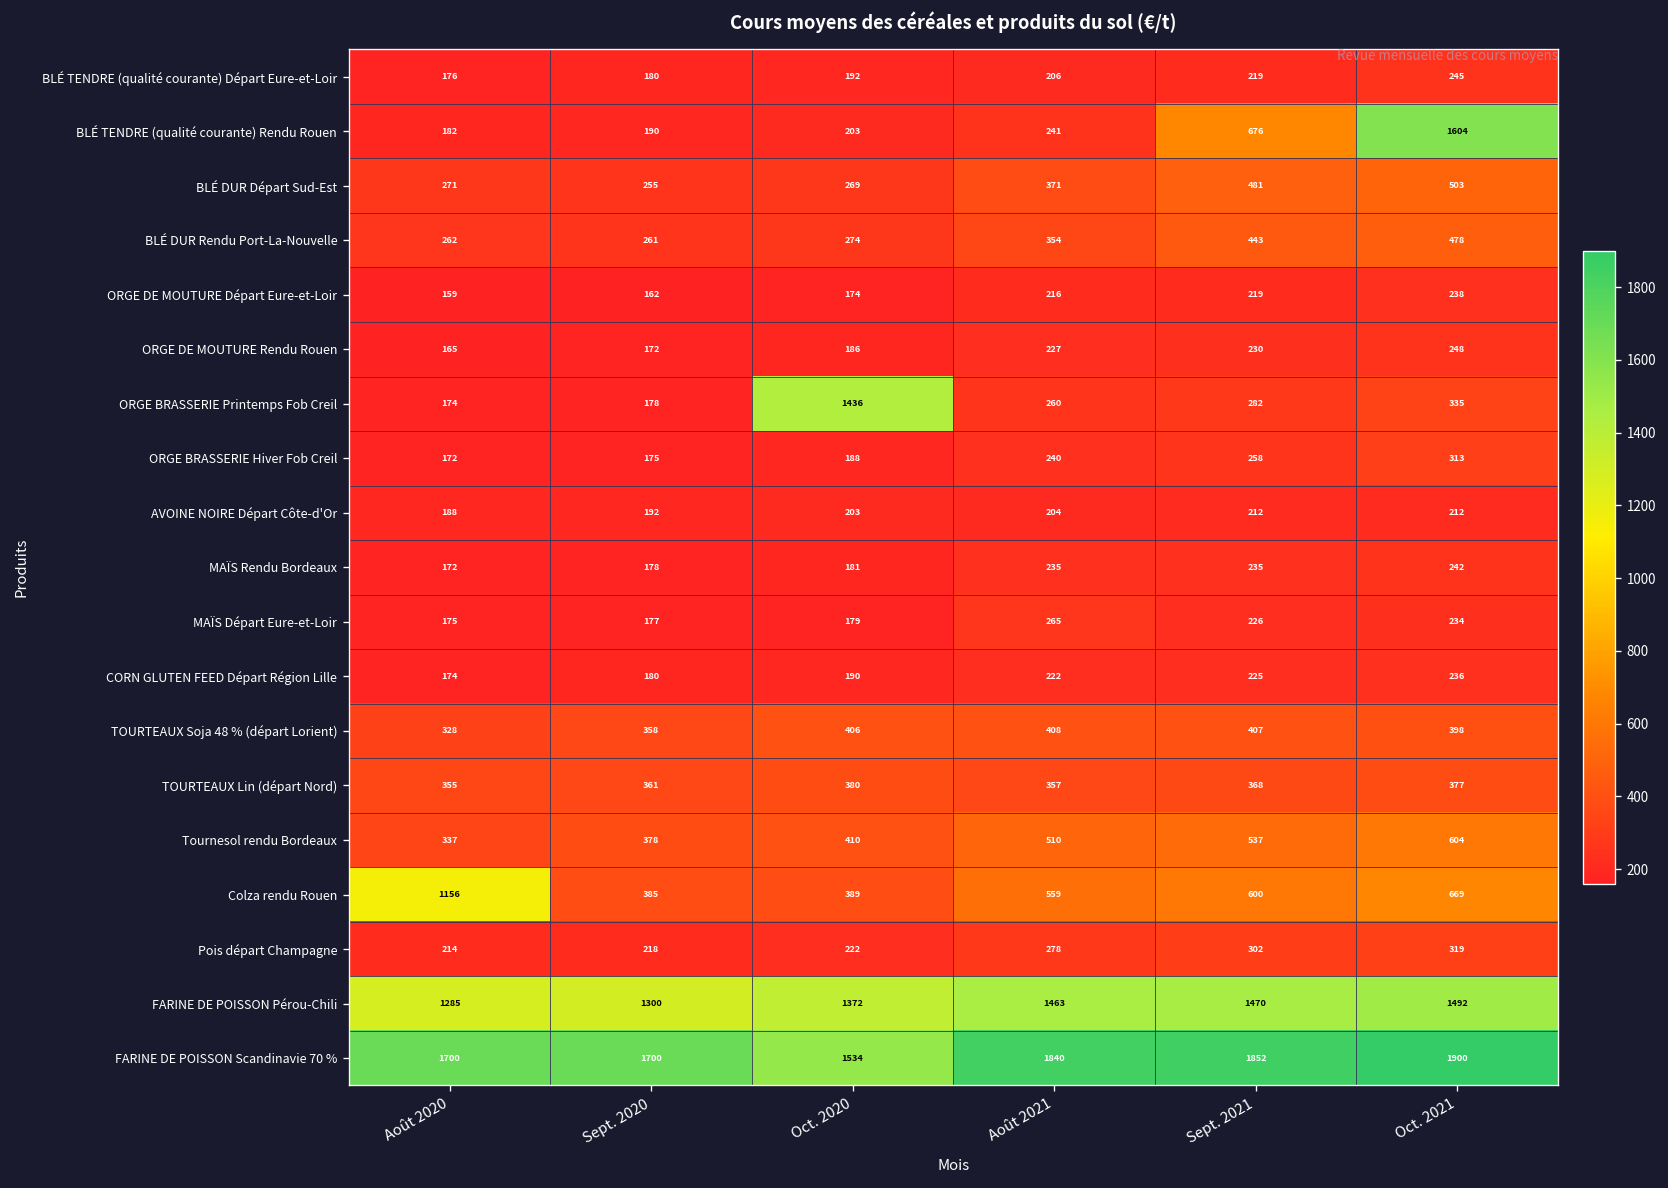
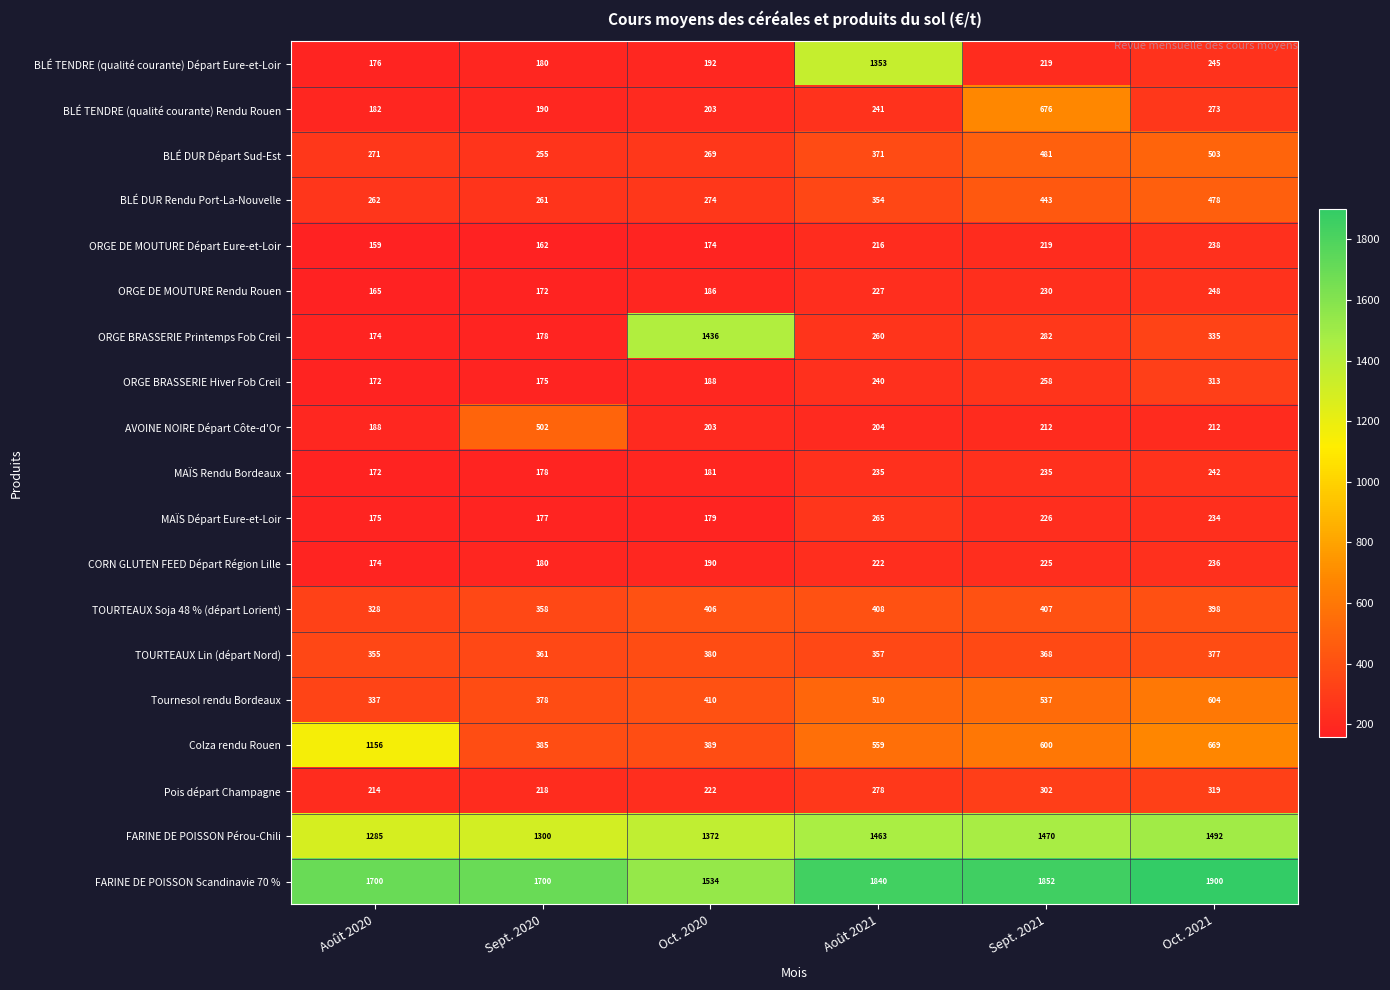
  {
    "BLÉ TENDRE (qualité courante) Départ Eure-et-Loir": {
      "Août 2020": 176,
      "Sept. 2020": 180,
      "Oct. 2020": 192,
-     "Août 2021": 206,
+     "Août 2021": 1353,
      "Sept. 2021": 219
    },
    "BLÉ TENDRE (qualité courante) Rendu Rouen": {
      "Août 2020": 182,
      "Sept. 2020": 190,
      "Oct. 2020": 203,
      "Août 2021": 241,
      "Sept. 2021": 676,
-     "Oct. 2021": 1604
+     "Oct. 2021": 273
    },
    "BLÉ DUR Départ Sud-Est": {
      "Août 2020": 271,
      "Sept. 2020": 255,
      "Oct. 2020": 269,
      "Août 2021": 371,
      "Sept. 2021": 481,
      "Oct. 2021": 503
    },
    "BLÉ DUR Rendu Port-La-Nouvelle": {
      "Août 2020": 262,
      "Sept. 2020": 261,
      "Oct. 2020": 274,
      "Août 2021": 354,
      "Sept. 2021": 443,
      "Oct. 2021": 478
    },
    "ORGE DE MOUTURE Départ Eure-et-Loir": {
      "Août 2020": 159,
      "Sept. 2020": 162,
      "Oct. 2020": 174,
      "Août 2021": 216,
      "Sept. 2021": 219,
      "Oct. 2021": 238
    },
    "ORGE DE MOUTURE Rendu Rouen": {
      "Août 2020": 165,
      "Sept. 2020": 172,
      "Oct. 2020": 186,
      "Août 2021": 227,
      "Sept. 2021": 230,
      "Oct. 2021": 248
    },
    "ORGE BRASSERIE Printemps Fob Creil": {
      "Août 2020": 174,
      "Sept. 2020": 178,
      "Oct. 2020": 1436,
      "Août 2021": 260,
      "Sept. 2021": 282,
      "Oct. 2021": 335
    },
    "ORGE BRASSERIE Hiver Fob Creil": {
      "Août 2020": 172,
      "Sept. 2020": 175,
      "Oct. 2020": 188,
      "Août 2021": 240,
      "Sept. 2021": 258,
      "Oct. 2021": 313
    },
    "AVOINE NOIRE Départ Côte-d'Or": {
      "Août 2020": 188,
-     "Sept. 2020": 192,
+     "Sept. 2020": 502,
      "Oct. 2020": 203,
      "Août 2021": 204,
      "Sept. 2021": 212,
      "Oct. 2021": 212
    },
    "MAÏS Rendu Bordeaux": {
      "Août 2020": 172,
      "Sept. 2020": 178,
      "Oct. 2020": 181,
      "Août 2021": 235,
      "Sept. 2021": 235,
      "Oct. 2021": 242
    },
    "MAÏS Départ Eure-et-Loir": {
      "Août 2020": 175,
      "Sept. 2020": 177,
      "Oct. 2020": 179,
      "Août 2021": 265,
      "Sept. 2021": 226,
      "Oct. 2021": 234
    },
    "CORN GLUTEN FEED Départ Région Lille": {
      "Août 2020": 174,
      "Sept. 2020": 180,
      "Oct. 2020": 190,
      "Août 2021": 222,
      "Sept. 2021": 225,
      "Oct. 2021": 236
    },
    "TOURTEAUX Soja 48 % (départ Lorient)": {
      "Août 2020": 328,
      "Sept. 2020": 358,
      "Oct. 2020": 406,
      "Août 2021": 408,
      "Sept. 2021": 407,
      "Oct. 2021": 398
    },
    "TOURTEAUX Lin (départ Nord)": {
      "Août 2020": 355,
      "Sept. 2020": 361,
      "Oct. 2020": 380,
      "Août 2021": 357,
      "Sept. 2021": 368,
      "Oct. 2021": 377
    },
    "Tournesol rendu Bordeaux": {
      "Août 2020": 337,
      "Sept. 2020": 378,
      "Oct. 2020": 410,
      "Août 2021": 510,
      "Sept. 2021": 537,
      "Oct. 2021": 604
    },
    "Colza rendu Rouen": {
      "Août 2020": 1156,
      "Sept. 2020": 385,
      "Oct. 2020": 389,
      "Août 2021": 559,
      "Sept. 2021": 600,
      "Oct. 2021": 669
    },
    "Pois départ Champagne": {
      "Août 2020": 214,
      "Sept. 2020": 218,
      "Oct. 2020": 222,
      "Août 2021": 278,
      "Sept. 2021": 302,
      "Oct. 2021": 319
    },
    "FARINE DE POISSON Pérou-Chili": {
      "Août 2020": 1285,
      "Sept. 2020": 1300,
      "Oct. 2020": 1372,
      "Août 2021": 1463,
      "Sept. 2021": 1470,
      "Oct. 2021": 1492
    },
    "FARINE DE POISSON Scandinavie 70 %": {
      "Août 2020": 1700,
      "Sept. 2020": 1700,
      "Oct. 2020": 1534,
      "Août 2021": 1840,
      "Sept. 2021": 1852,
      "Oct. 2021": 1900
    }
  }
